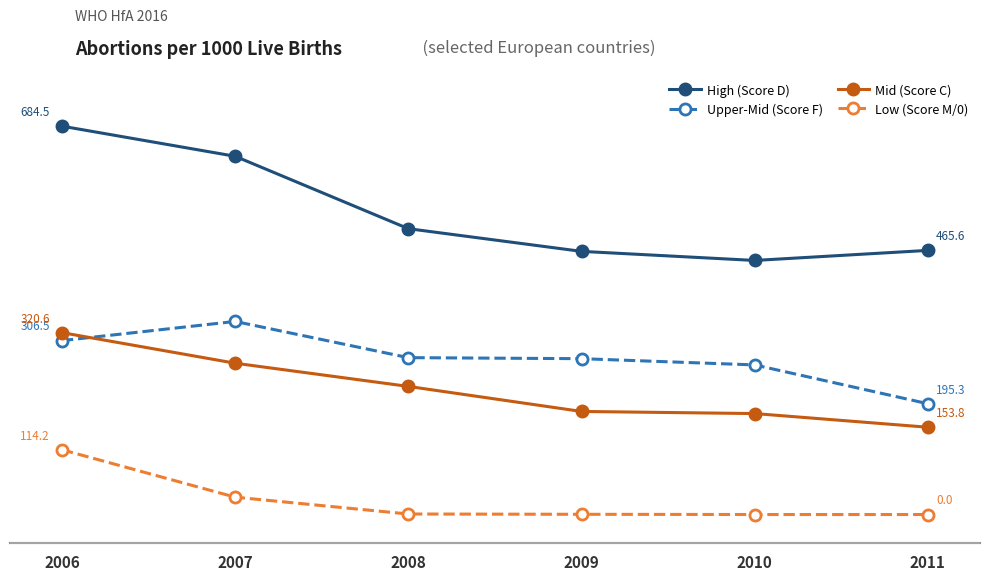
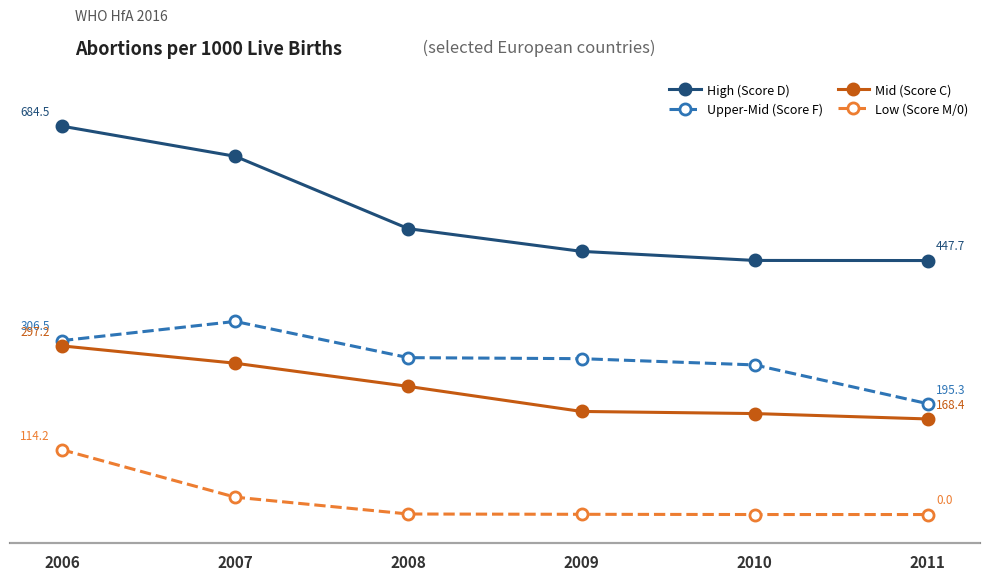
  {
    "High (Score D)": {
      "2006": 684.5,
-     "2011": 465.6
+     "2011": 447.7
    },
    "Upper-Mid (Score F)": {
      "2011": 195.3
    },
    "Mid (Score C)": {
-     "2006": 320.6,
-     "2011": 153.8
+     "2006": 297.2,
+     "2011": 168.4
    },
    "Low (Score M/0)": {
      "2006": 114.2,
      "2011": 0.0
    }
  }
